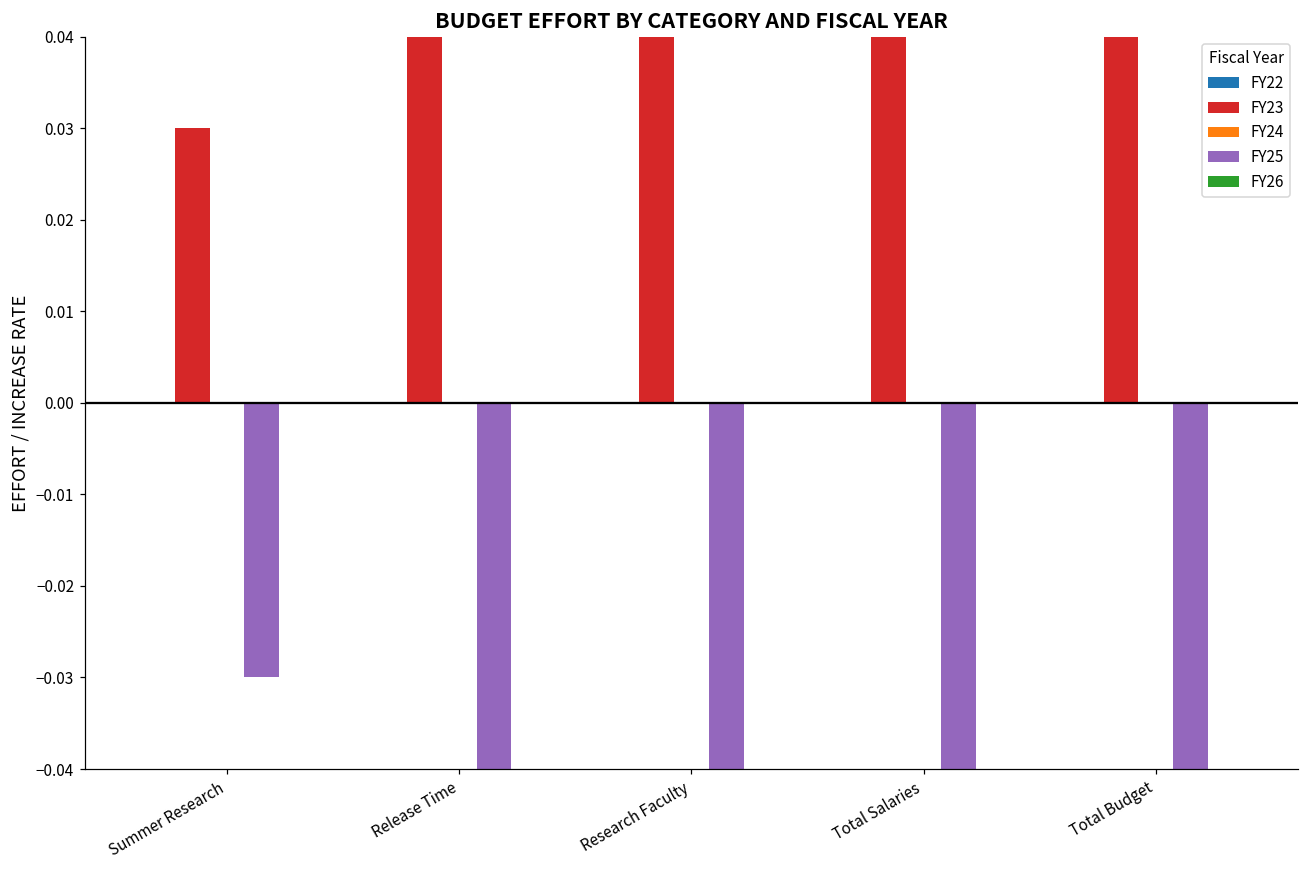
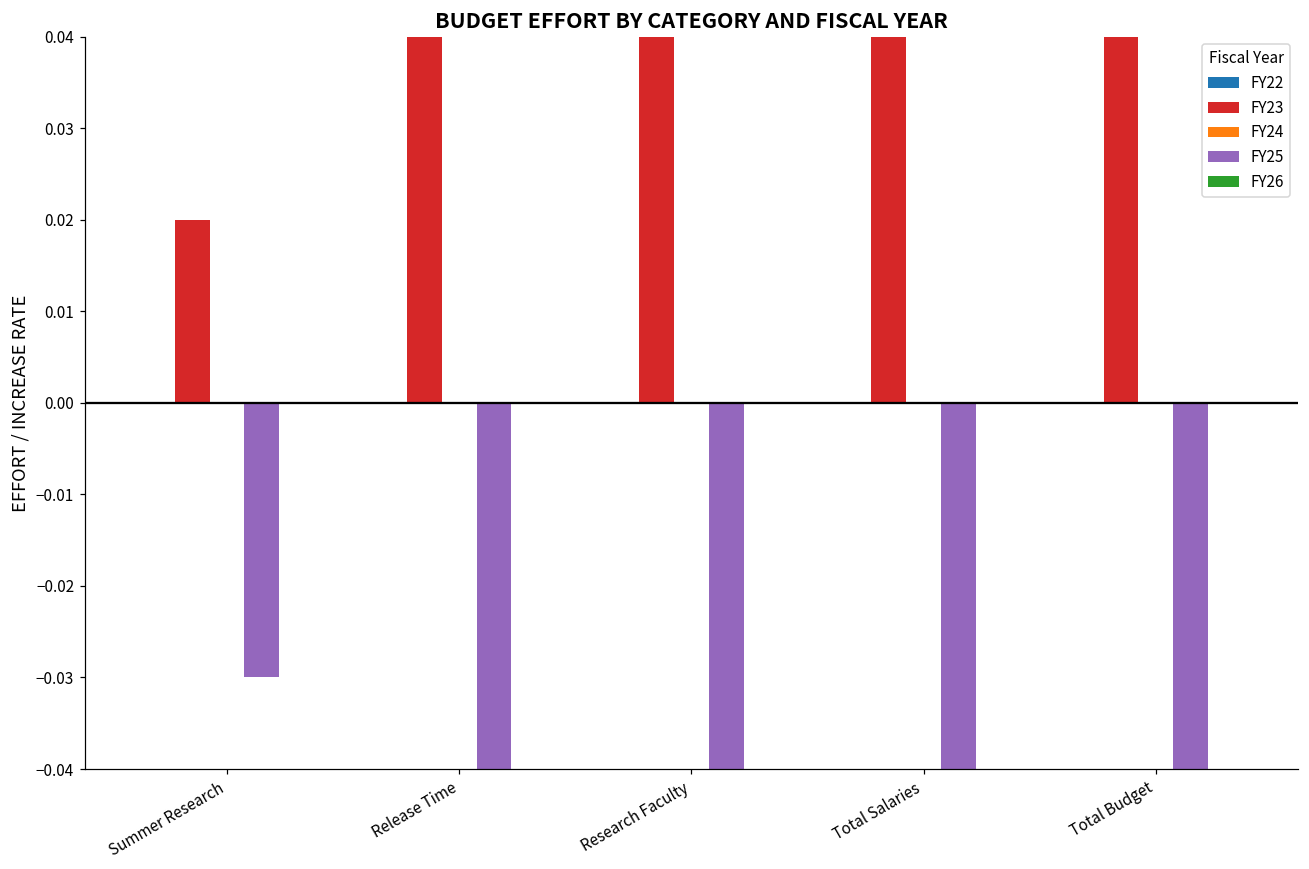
  {
    "FY22": {
      "Summer Research": 0.00,
      "Release Time": 0.00,
      "Research Faculty": 0.00,
      "Total Salaries": 0.00,
      "Total Budget": 0.00
    },
    "FY23": {
-     "Summer Research": 0.03
+     "Summer Research": 0.02
    },
    "FY24": {
      "Summer Research": 0.00,
      "Release Time": 0.00,
      "Research Faculty": 0.00,
      "Total Salaries": 0.00,
      "Total Budget": 0.00
    },
    "FY25": {
      "Summer Research": -0.03
    },
    "FY26": {
      "Summer Research": 0.00,
      "Release Time": 0.00,
      "Research Faculty": 0.00,
      "Total Salaries": 0.00,
      "Total Budget": 0.00
    }
  }
